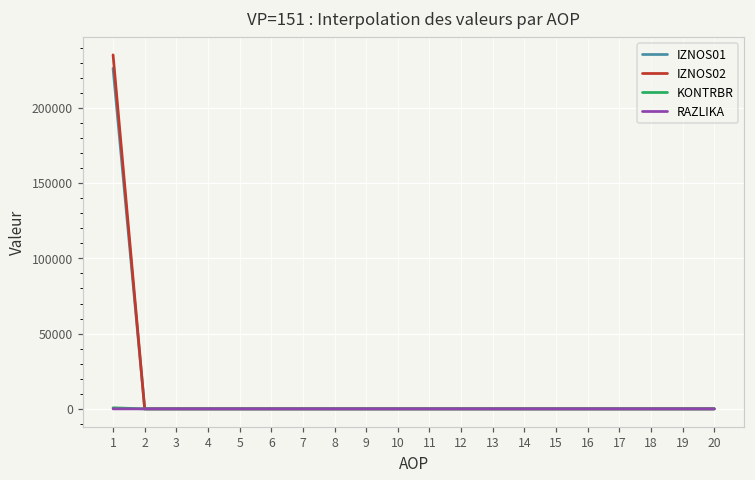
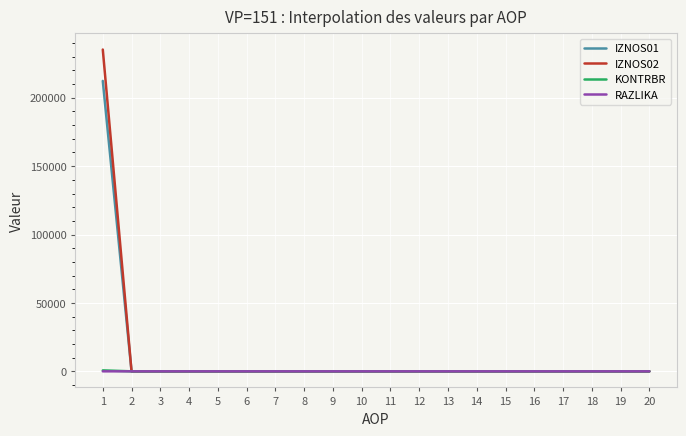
  {
    "IZNOS01": {
-     "1": 226000
+     "1": 212000
    },
    "IZNOS02": {
      "1": 235000
    }
  }
